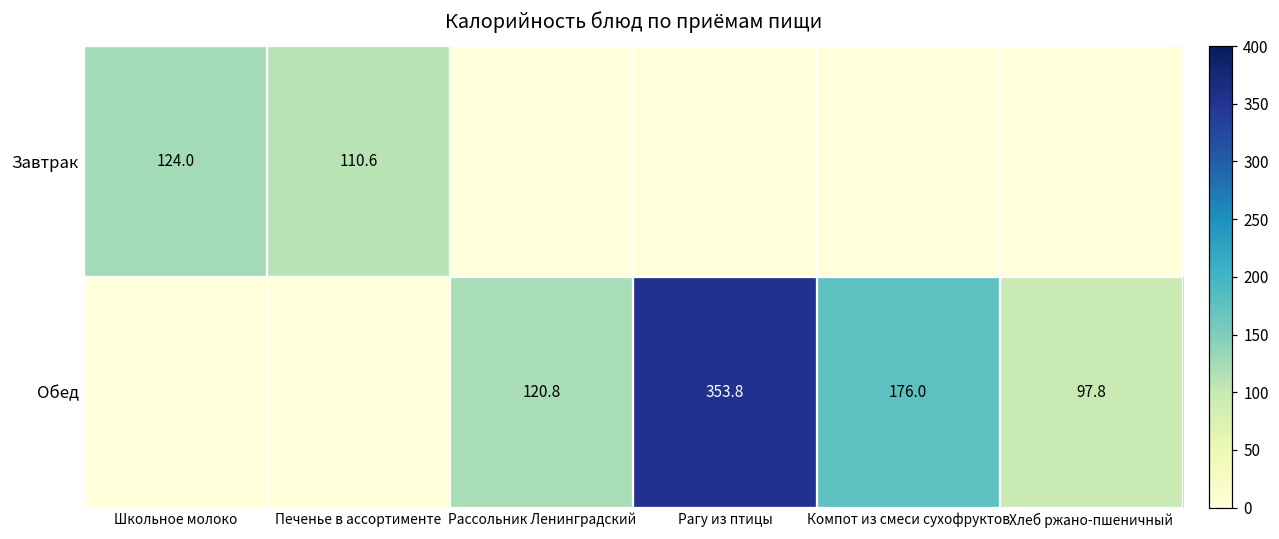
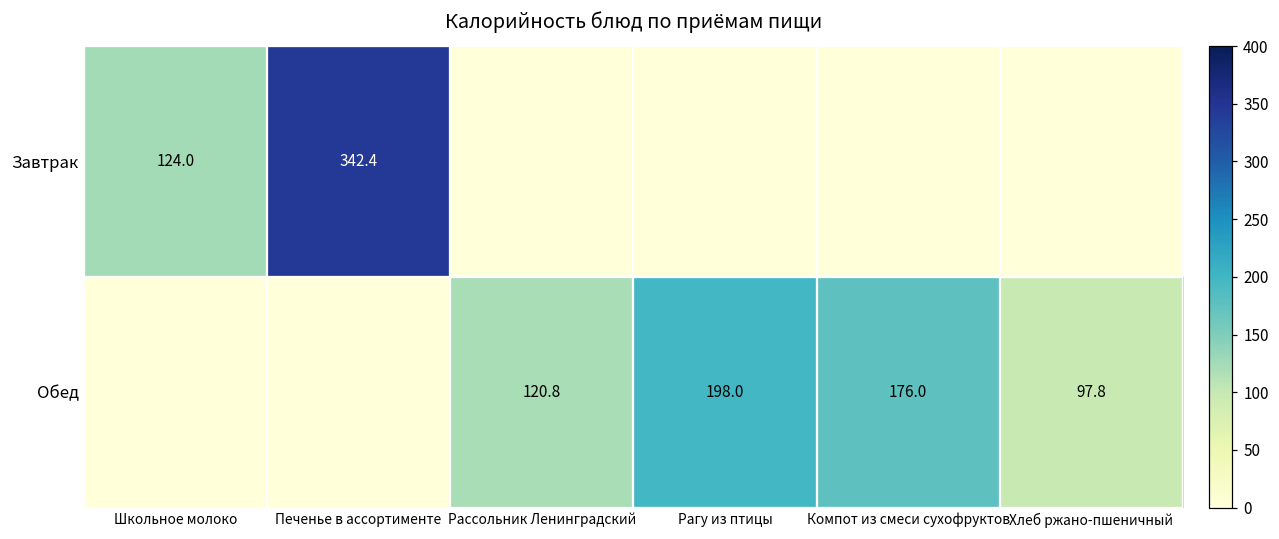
  {
    "Завтрак": {
      "Школьное молоко": 124.0,
-     "Печенье в ассортименте": 110.6
+     "Печенье в ассортименте": 342.4
    },
    "Обед": {
      "Рассольник Ленинградский": 120.8,
-     "Рагу из птицы": 353.8,
+     "Рагу из птицы": 198.0,
      "Компот из смеси сухофруктов": 176.0,
      "Хлеб ржано-пшеничный": 97.8
    }
  }
